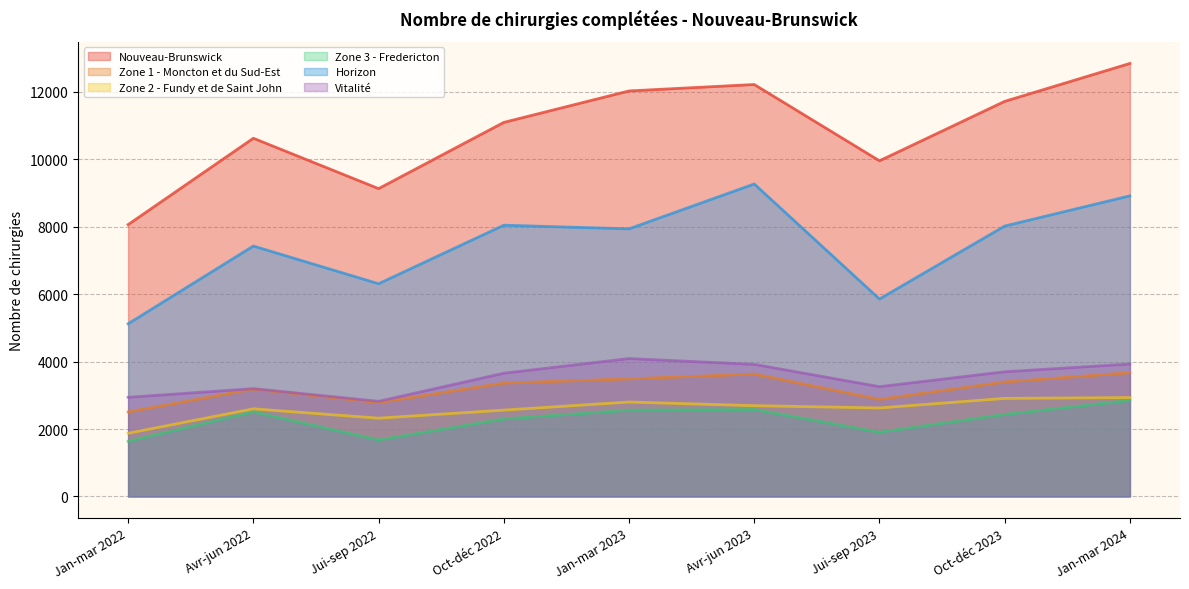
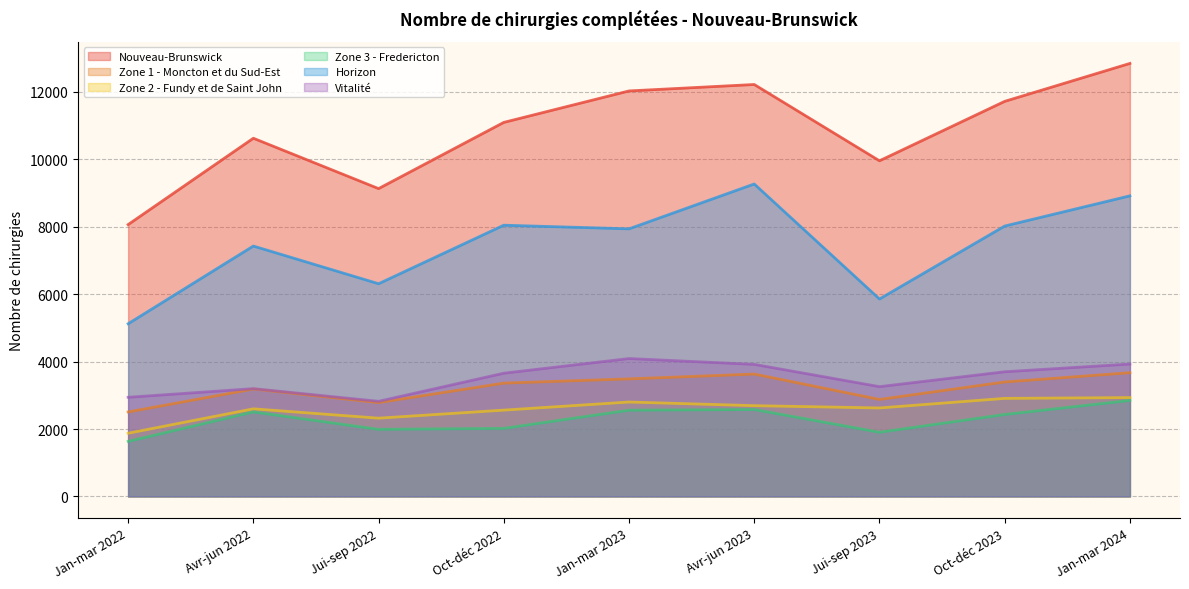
  {
    "Zone 3 - Fredericton": {
      "Jan-mar 2022": 1600,
      "Avr-jun 2022": 2500,
-     "Jui-sep 2022": 1700,
-     "Oct-déc 2022": 2300,
+     "Jui-sep 2022": 2000,
+     "Oct-déc 2022": 2000,
      "Jan-mar 2023": 2600,
      "Avr-jun 2023": 2600,
      "Jui-sep 2023": 1900,
      "Oct-déc 2023": 2400,
      "Jan-mar 2024": 2800
    },
    "Horizon": {
      "Jan-mar 2022": 5100,
      "Avr-jun 2022": 7400,
      "Jui-sep 2022": 6300,
      "Oct-déc 2022": 8000,
      "Jan-mar 2023": 7900,
      "Avr-jun 2023": 9300,
      "Jui-sep 2023": 5900,
      "Oct-déc 2023": 8000,
      "Jan-mar 2024": 8900
    },
    "Vitalité": {
      "Jan-mar 2022": 2900,
      "Oct-déc 2022": 3700,
      "Jan-mar 2023": 4100,
      "Avr-jun 2023": 3900,
      "Jui-sep 2023": 3300,
      "Oct-déc 2023": 3700,
      "Jan-mar 2024": 3900
    }
  }
